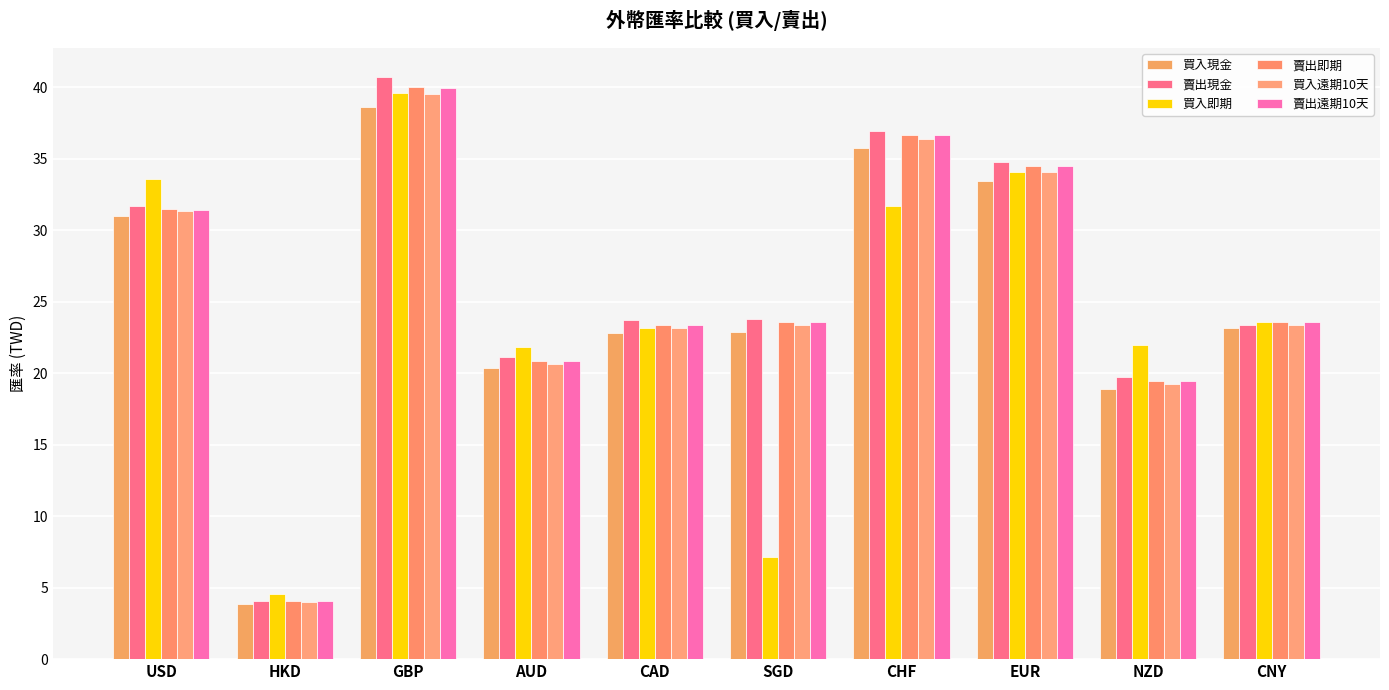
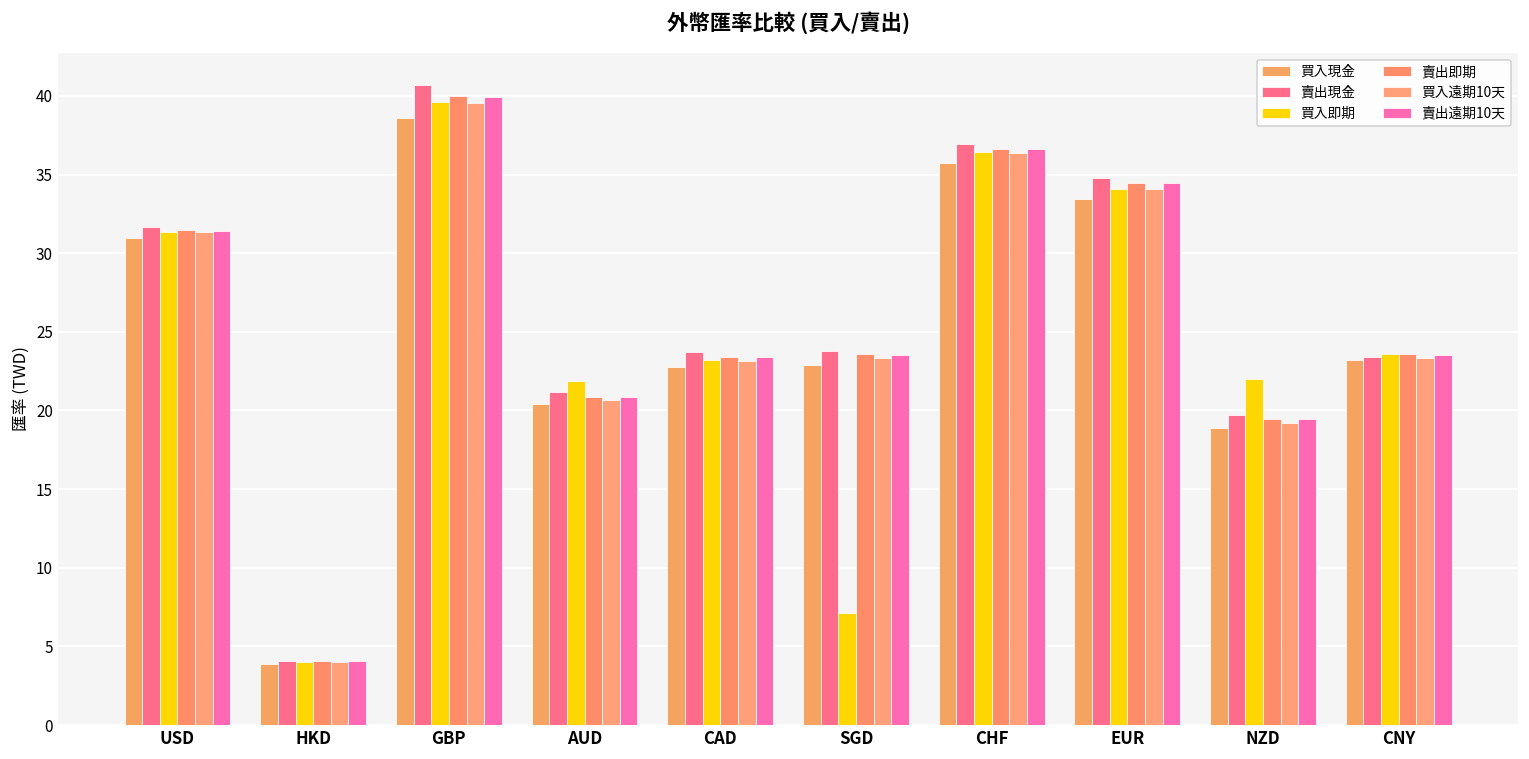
  {
    "買入即期": {
-     "USD": 33.6,
-     "HKD": 4.5,
+     "USD": 31.3,
+     "HKD": 4.0,
      "GBP": 39.6,
      "AUD": 21.9,
      "CAD": 23.2,
      "SGD": 7.1,
-     "CHF": 31.7,
+     "CHF": 36.4,
      "EUR": 34.1,
      "NZD": 22.0,
      "CNY": 23.6
    }
  }
